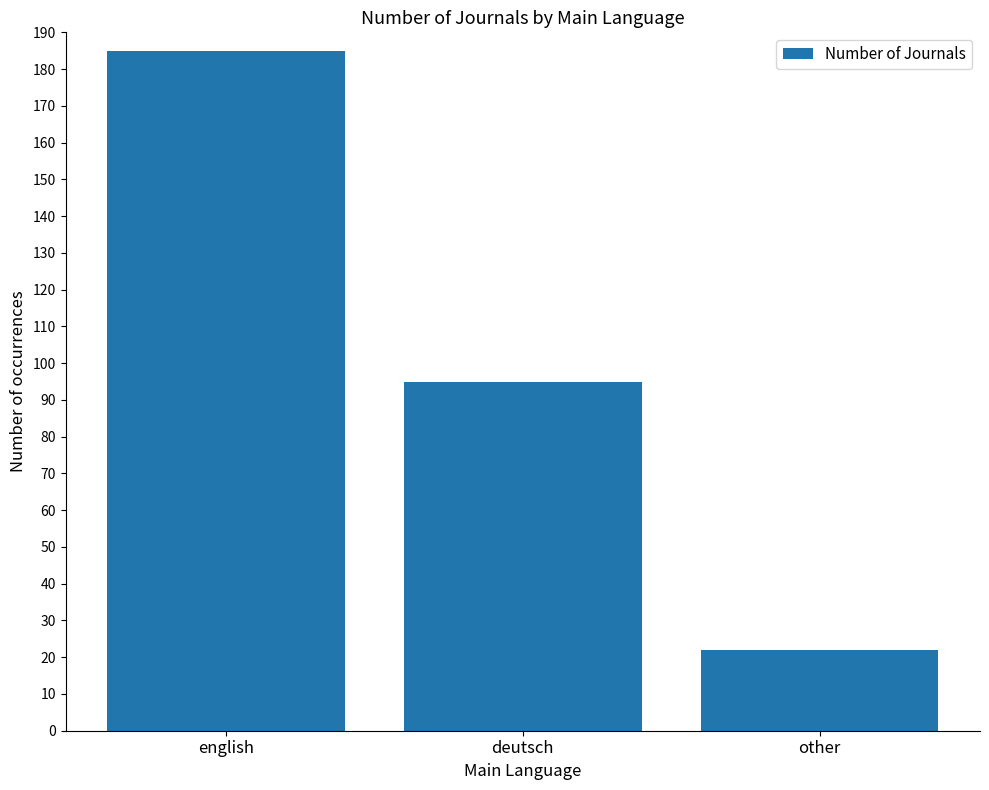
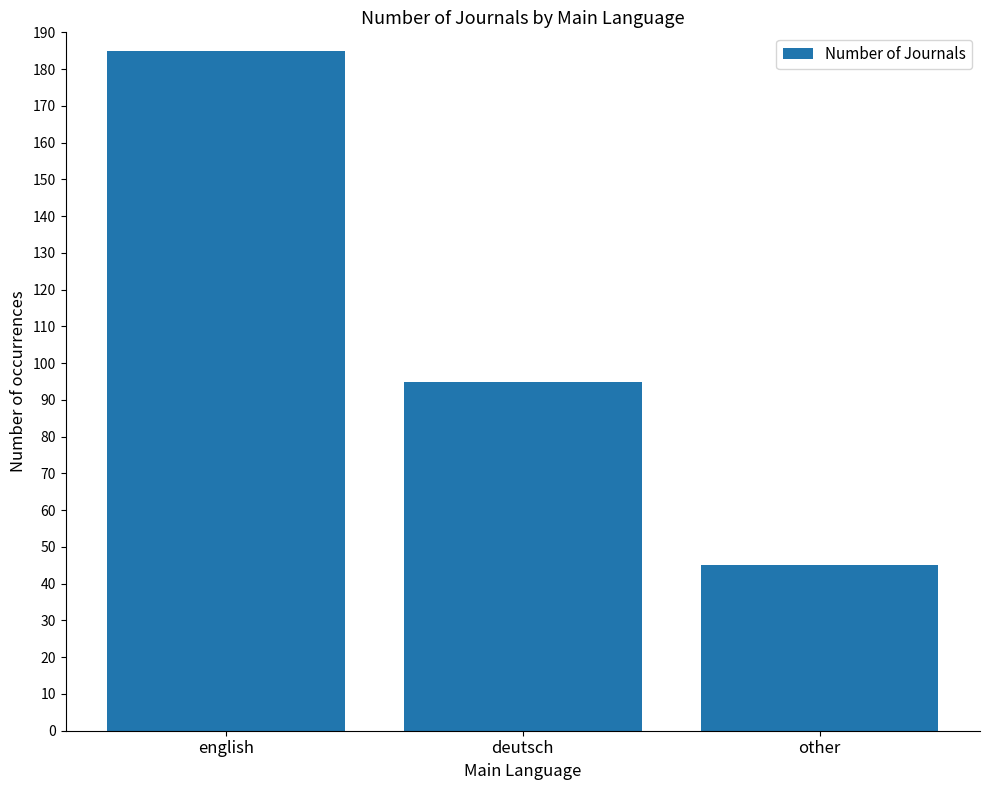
  {
    "english": 185,
    "deutsch": 95,
-   "other": 22
+   "other": 45
  }
